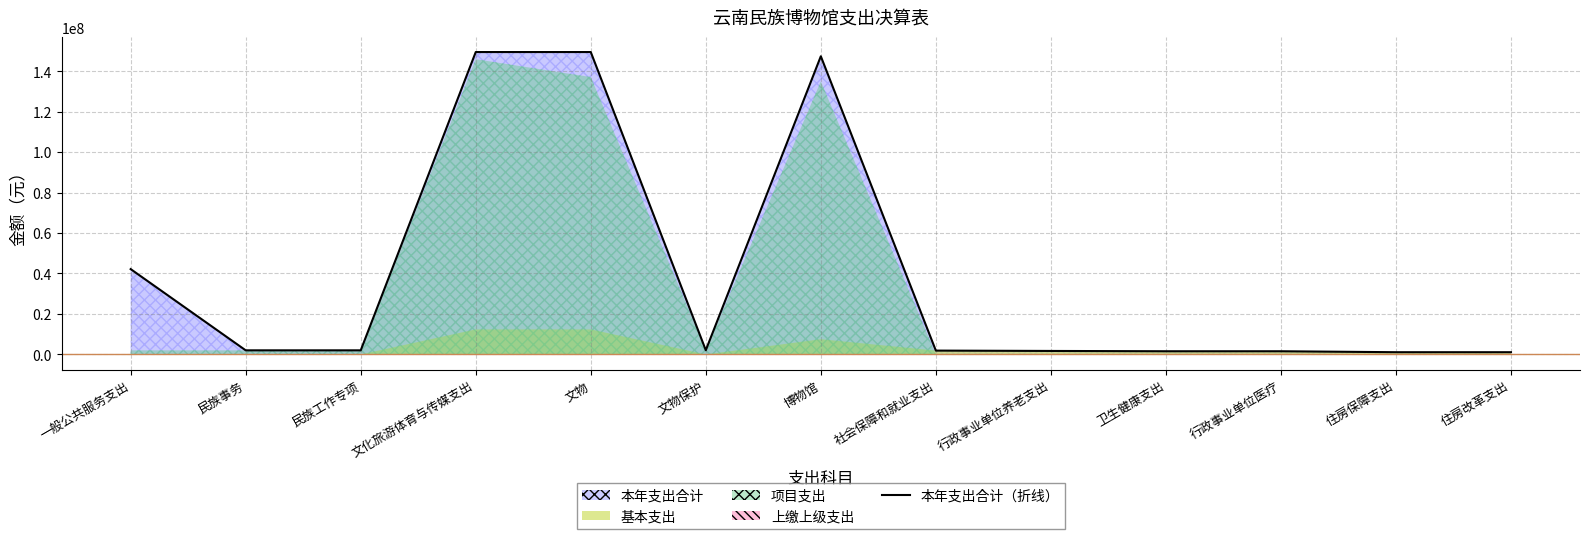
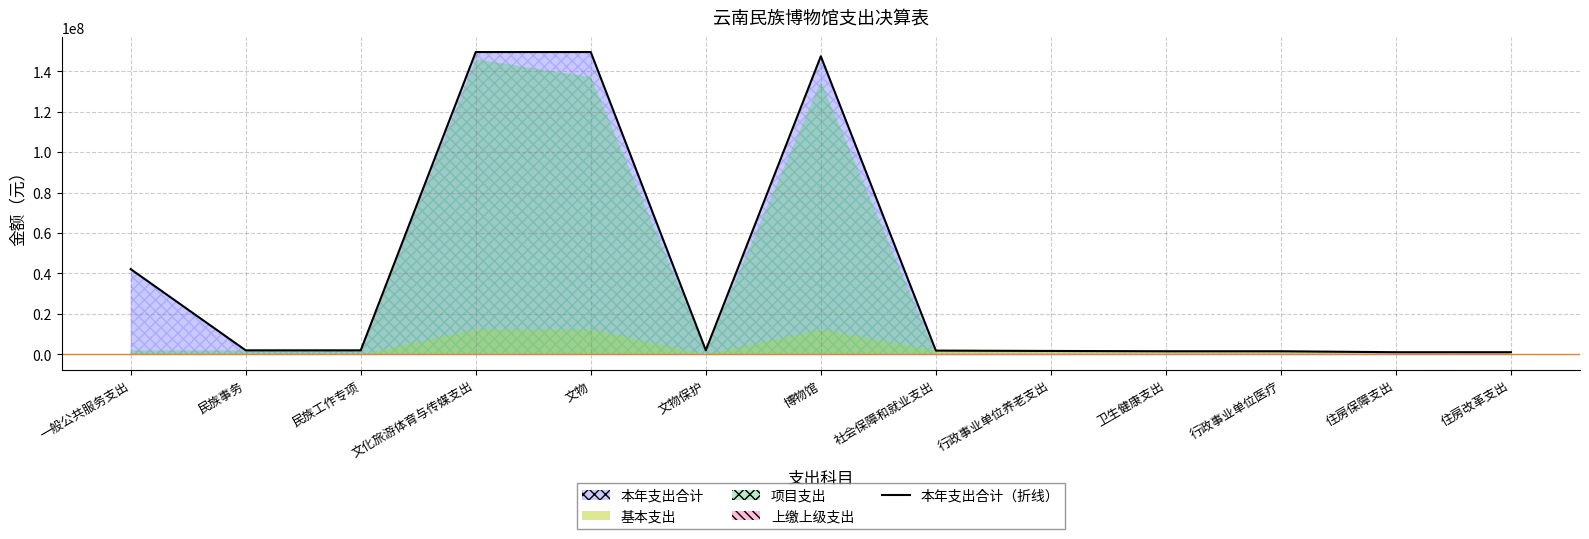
  {
    "本年支出合计": {
      "一般公共服务支出": 42000000,
      "文化旅游体育与传媒支出": 149000000,
      "文物": 149000000,
      "博物馆": 147000000
    },
    "基本支出": {
      "文化旅游体育与传媒支出": 12000000,
      "文物": 12000000,
-     "博物馆": 8000000
+     "博物馆": 12000000
    },
    "项目支出": {
      "一般公共服务支出": 2000000,
      "文化旅游体育与传媒支出": 146000000,
      "文物": 137000000,
      "博物馆": 135000000
    },
    "上缴上级支出": {
      "文化旅游体育与传媒支出": 0,
      "文物": 0,
      "博物馆": 0
    }
  }
